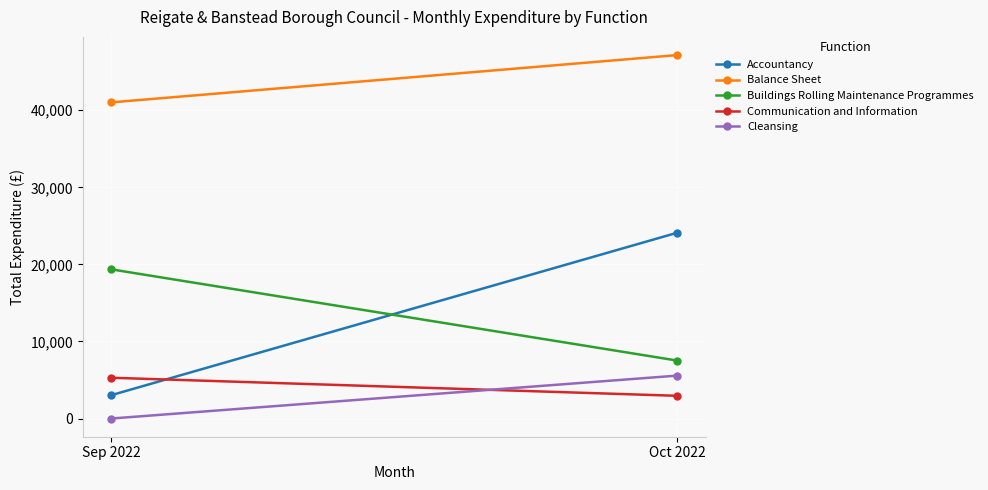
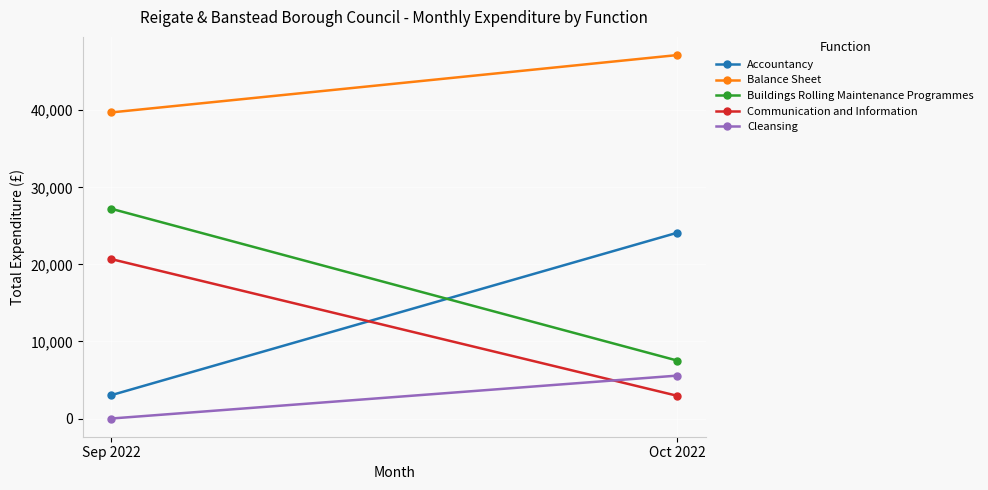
  {
    "Accountancy": {
      "Sep 2022": "3,000",
      "Oct 2022": "24,000"
    },
    "Balance Sheet": {
-     "Sep 2022": "41,000",
+     "Sep 2022": "40,000",
      "Oct 2022": "47,000"
    },
    "Buildings Rolling Maintenance Programmes": {
-     "Sep 2022": "19,000",
+     "Sep 2022": "27,000",
      "Oct 2022": "8,000"
    },
    "Communication and Information": {
-     "Sep 2022": "5,000",
+     "Sep 2022": "21,000",
      "Oct 2022": "3,000"
    },
    "Cleansing": {
      "Sep 2022": "0",
      "Oct 2022": "6,000"
    }
  }
